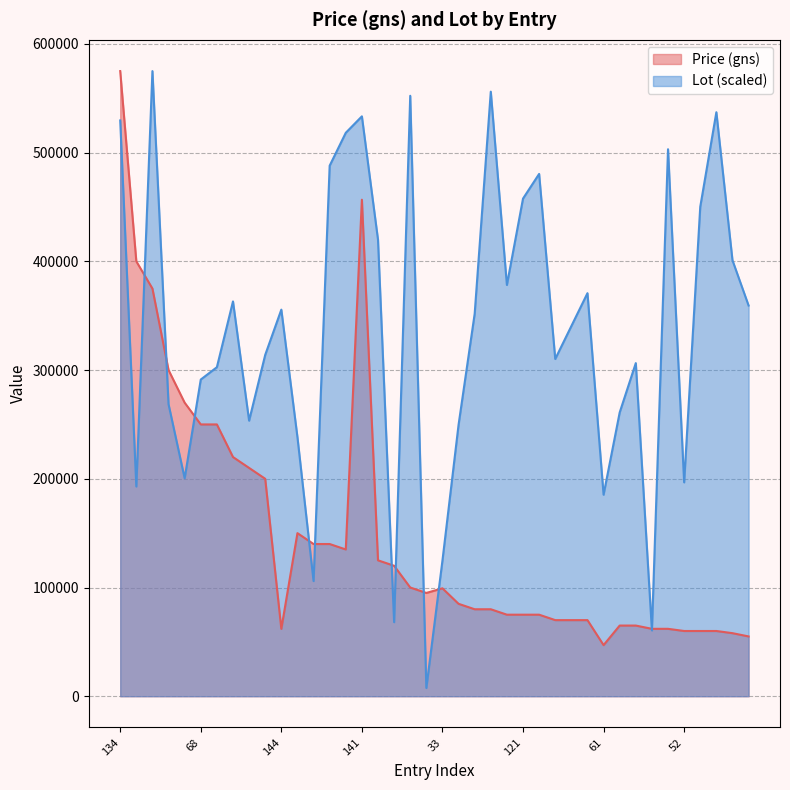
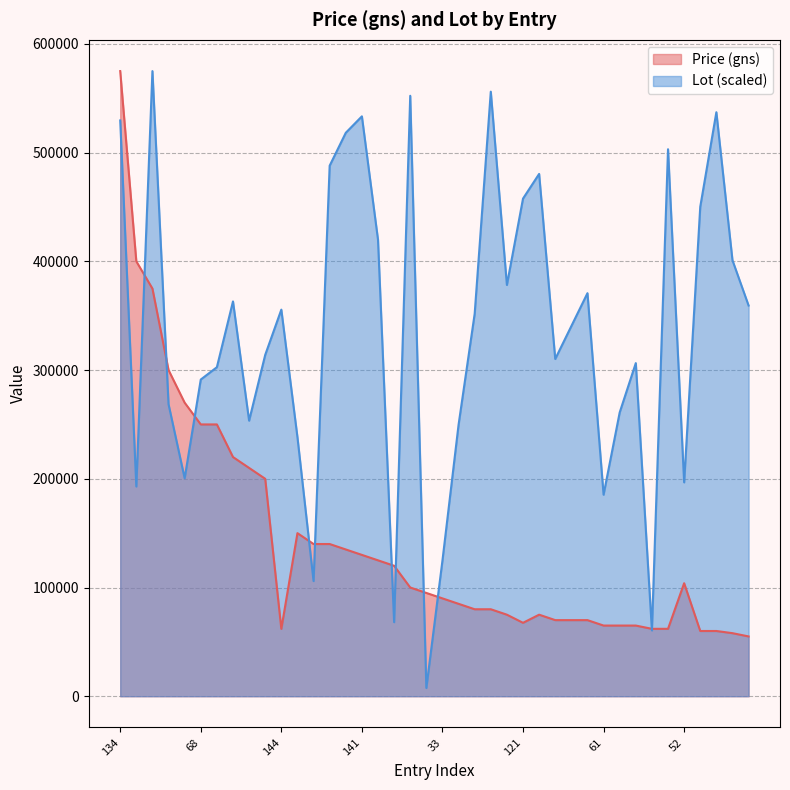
  {
    "Price (gns)": {
      "134": 575000,
      "68": 250000,
      "144": 62000,
-     "141": 457000,
-     "33": 99000,
-     "121": 75000,
-     "61": 47000,
-     "52": 60000
+     "141": 130000,
+     "33": 90000,
+     "121": 68000,
+     "61": 65000,
+     "52": 104000
    },
    "Lot (scaled)": {
      "134": 530000,
      "68": 291000,
      "144": 356000,
      "141": 533000,
      "33": 125000,
      "121": 458000,
      "61": 185000,
      "52": 197000
    }
  }
